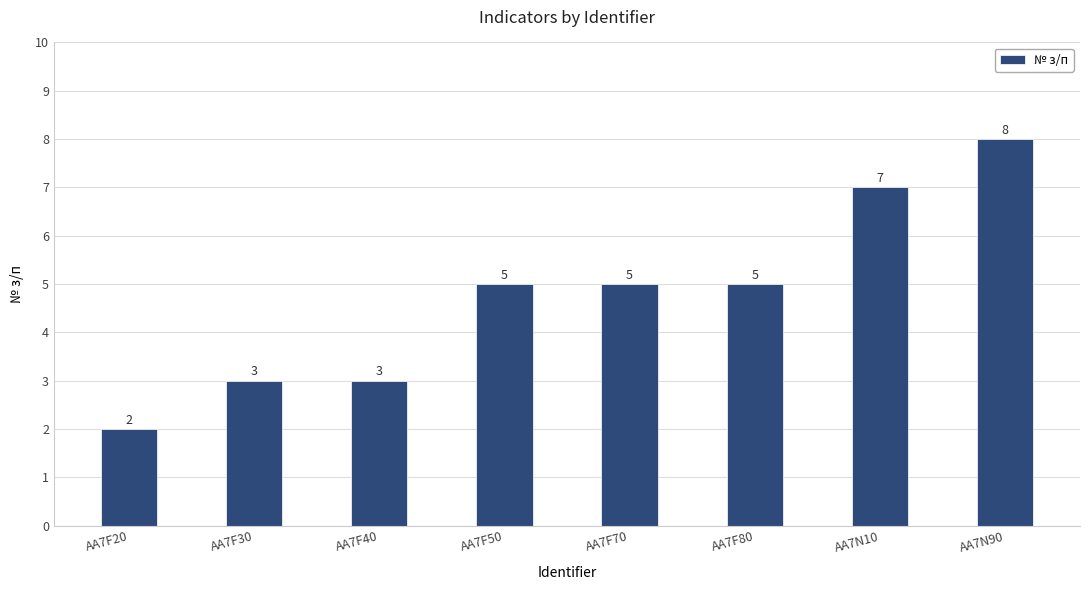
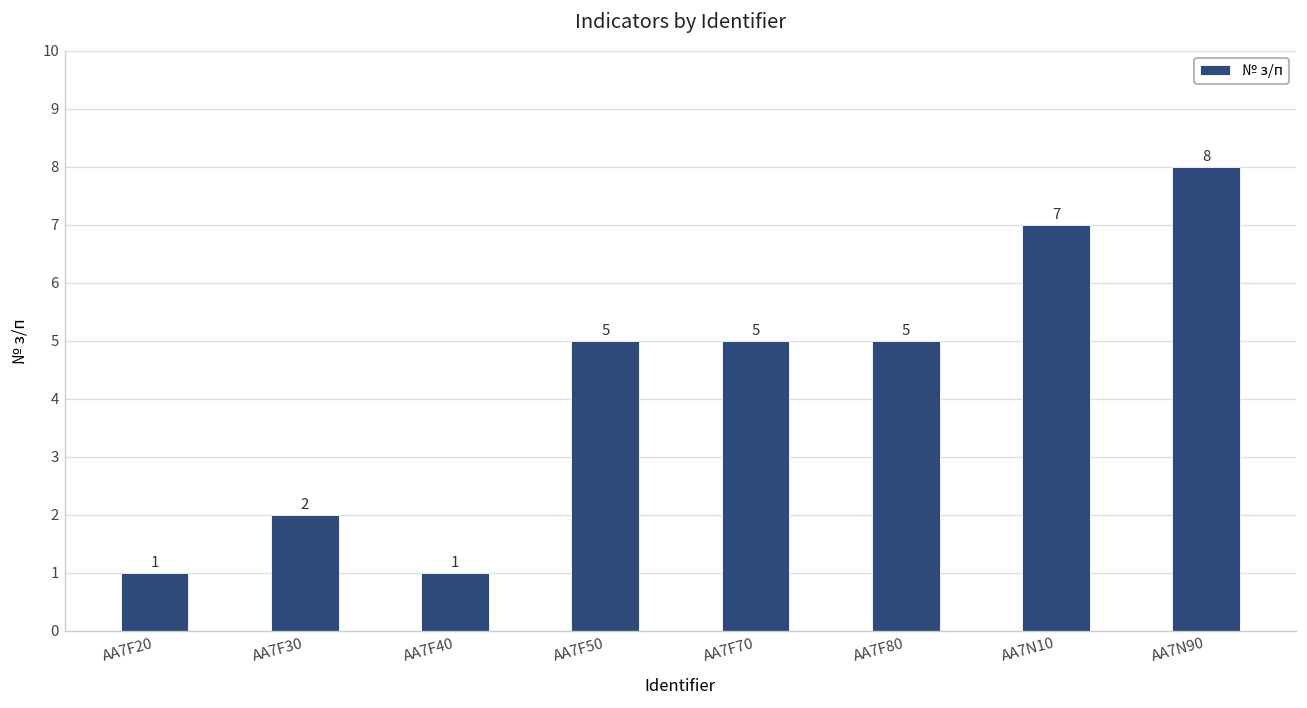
  {
-   "AA7F20": 2,
-   "AA7F30": 3,
-   "AA7F40": 3,
+   "AA7F20": 1,
+   "AA7F30": 2,
+   "AA7F40": 1,
    "AA7F50": 5,
    "AA7F70": 5,
    "AA7F80": 5,
    "AA7N10": 7,
    "AA7N90": 8
  }
